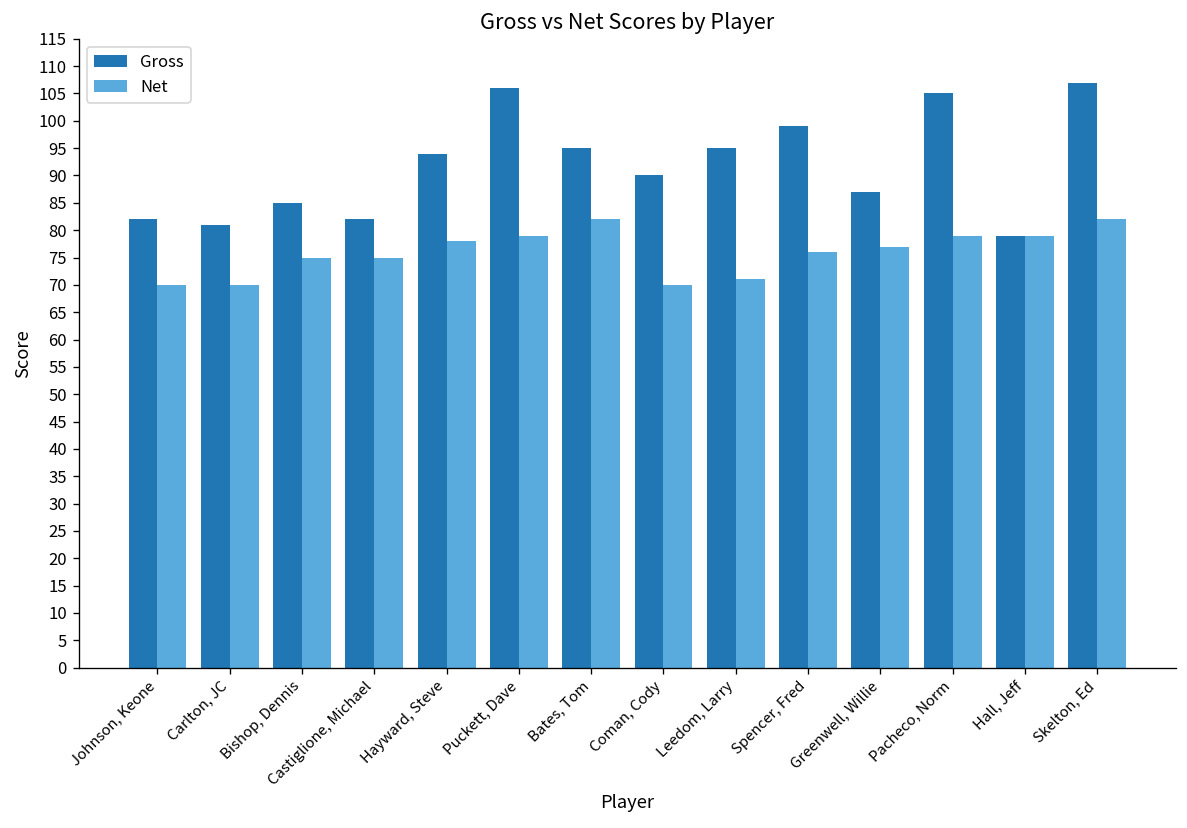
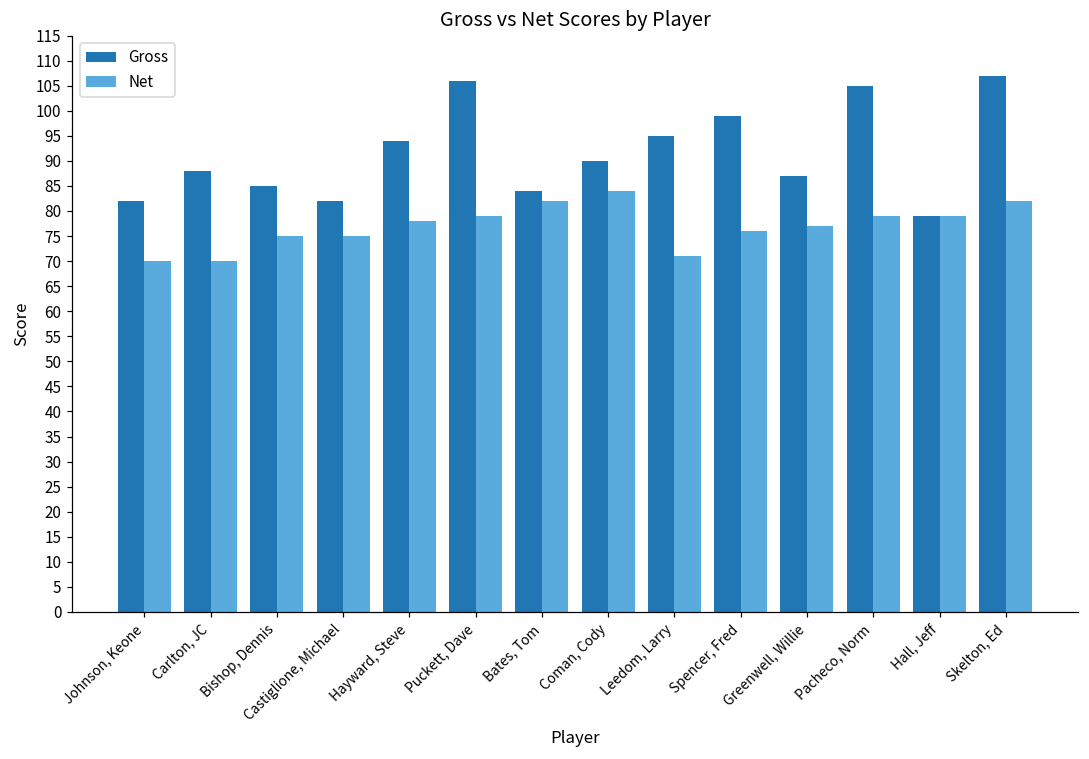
  {
    "Gross": {
      "Johnson, Keone": 82,
-     "Carlton, JC": 81,
+     "Carlton, JC": 88,
      "Bishop, Dennis": 85,
      "Castiglione, Michael": 82,
      "Hayward, Steve": 94,
      "Puckett, Dave": 106,
-     "Bates, Tom": 95,
+     "Bates, Tom": 84,
      "Coman, Cody": 90,
      "Leedom, Larry": 95,
      "Spencer, Fred": 99,
      "Greenwell, Willie": 87,
      "Pacheco, Norm": 105,
      "Hall, Jeff": 79,
      "Skelton, Ed": 107
    },
    "Net": {
      "Johnson, Keone": 70,
      "Carlton, JC": 70,
      "Bishop, Dennis": 75,
      "Castiglione, Michael": 75,
      "Hayward, Steve": 78,
      "Puckett, Dave": 79,
      "Bates, Tom": 82,
-     "Coman, Cody": 70,
+     "Coman, Cody": 84,
      "Leedom, Larry": 71,
      "Spencer, Fred": 76,
      "Greenwell, Willie": 77,
      "Pacheco, Norm": 79,
      "Hall, Jeff": 79,
      "Skelton, Ed": 82
    }
  }
